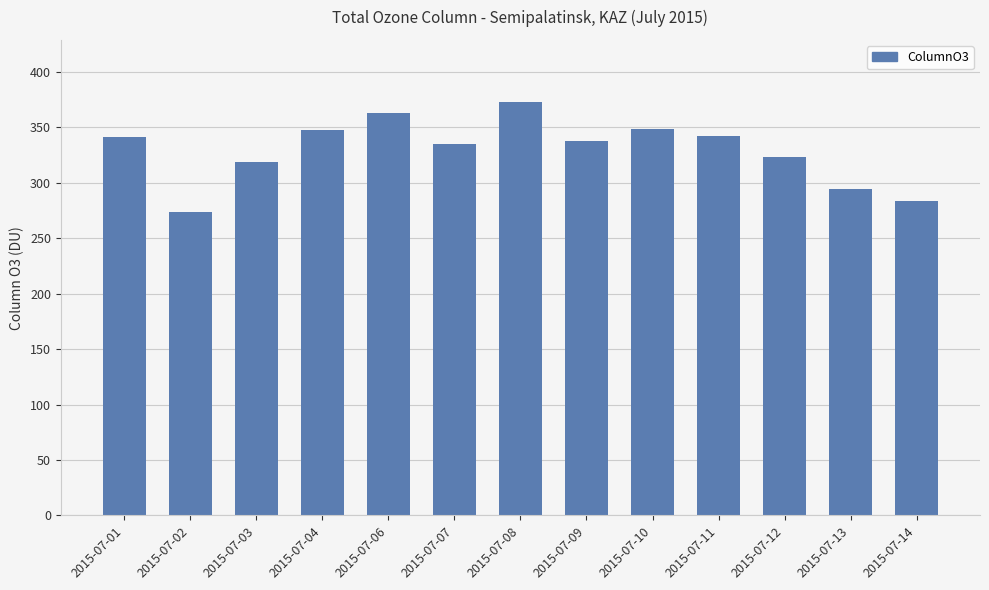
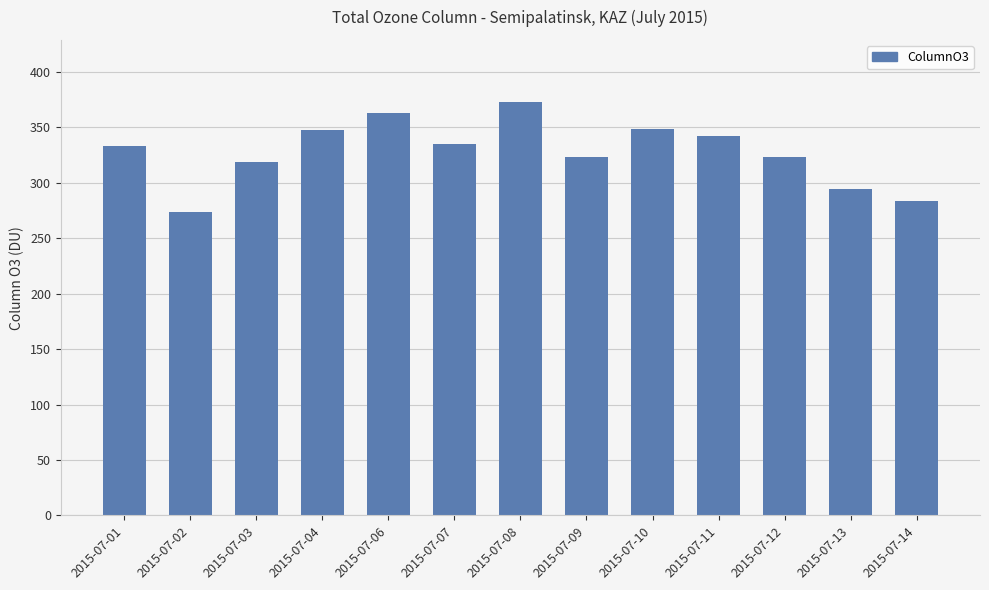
  {
-   "2015-07-01": 341,
+   "2015-07-01": 333,
    "2015-07-02": 274,
    "2015-07-03": 319,
    "2015-07-04": 348,
    "2015-07-06": 363,
    "2015-07-07": 335,
    "2015-07-08": 373,
-   "2015-07-09": 338,
+   "2015-07-09": 323,
    "2015-07-10": 349,
    "2015-07-11": 342,
    "2015-07-12": 323,
    "2015-07-13": 294,
    "2015-07-14": 284
  }
